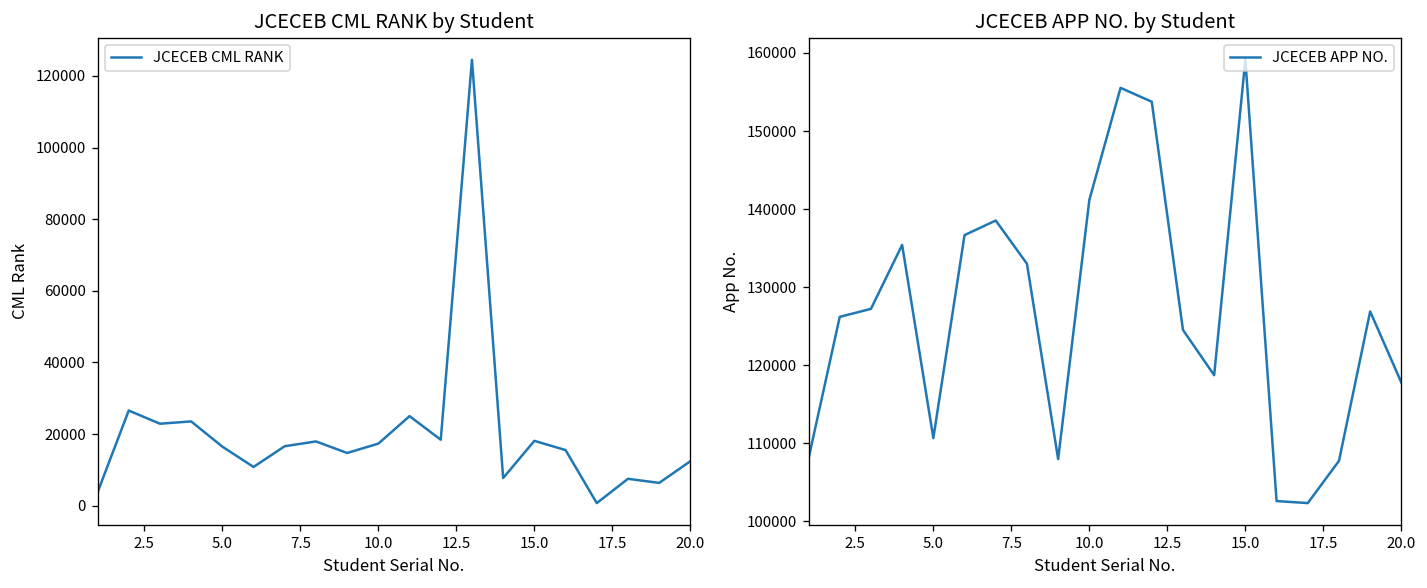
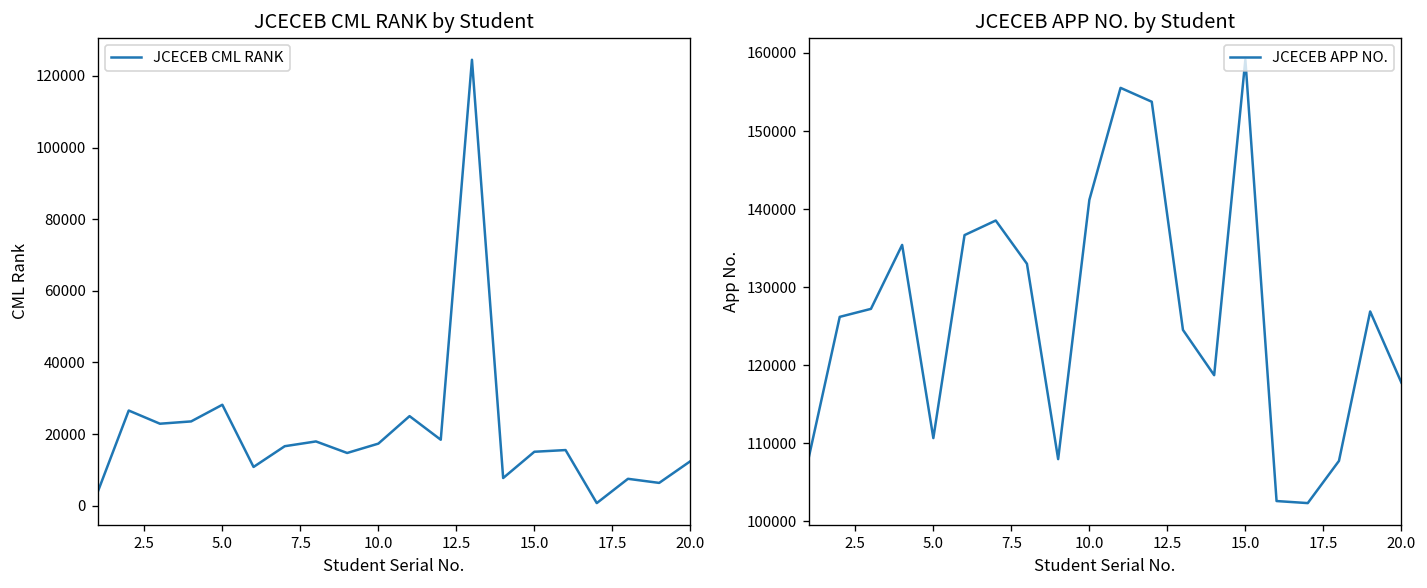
  {
    "JCECEB CML RANK by Student": {
-     "5.0": 17000,
+     "5.0": 28000,
      "10.0": 17000,
-     "15.0": 18000,
+     "15.0": 15000,
      "20.0": 12000
    },
    "JCECEB APP NO. by Student": {
      "5.0": 111000,
      "10.0": 141000,
      "20.0": 118000
    }
  }
